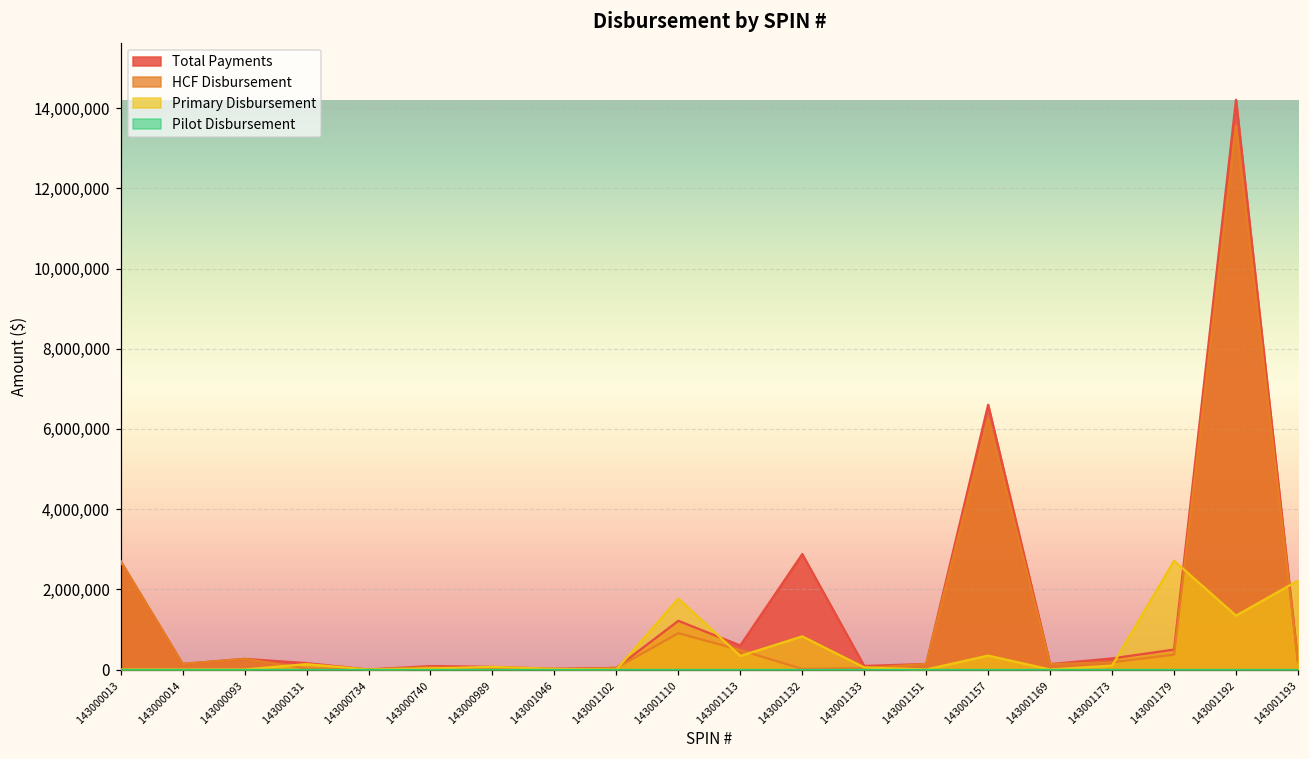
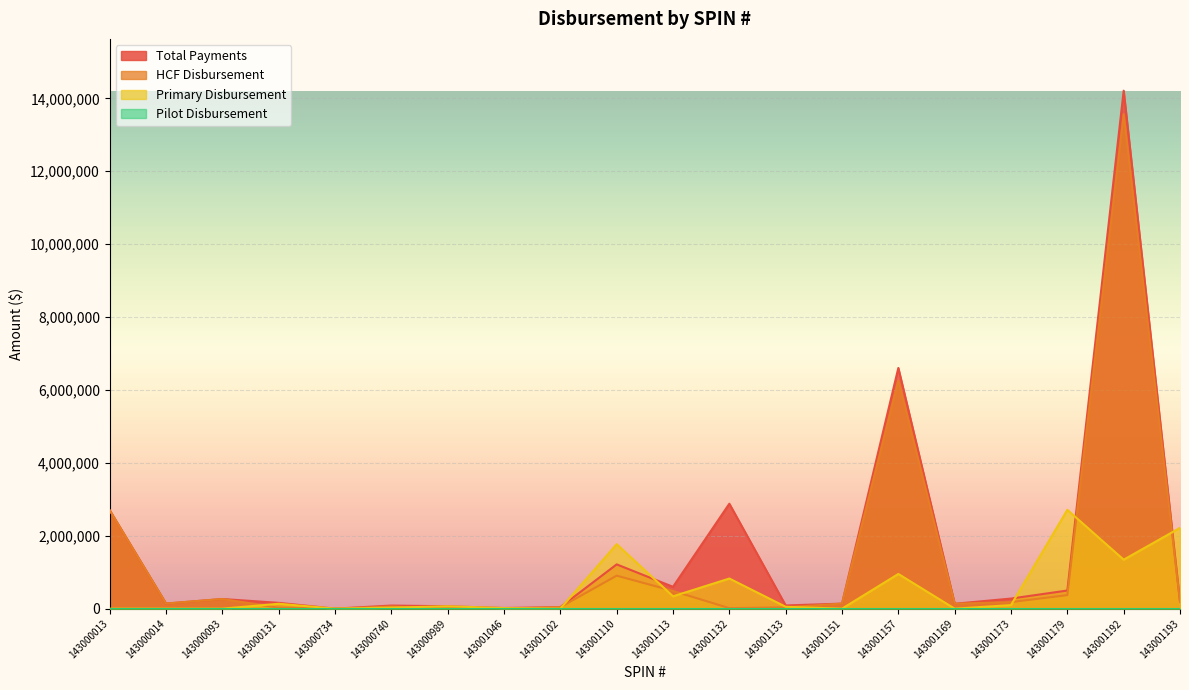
  {
    "Primary Disbursement": {
      "143001110": "1,800,000",
      "143001113": "300,000",
      "143001132": "800,000",
-     "143001157": "300,000",
+     "143001157": "1,000,000",
      "143001173": "100,000",
      "143001179": "2,700,000",
      "143001192": "1,300,000",
      "143001193": "2,200,000"
    },
    "Pilot Disbursement": {
      "143001110": "0",
      "143001113": "0",
      "143001157": "0",
      "143001173": "0",
      "143001179": "0",
      "143001192": "0",
      "143001193": "0"
    }
  }
